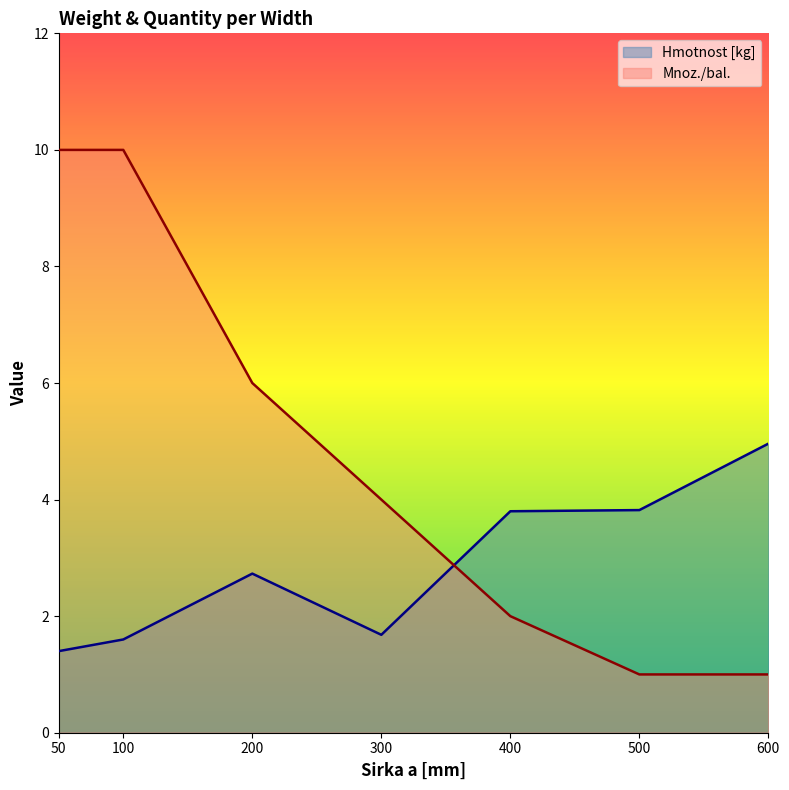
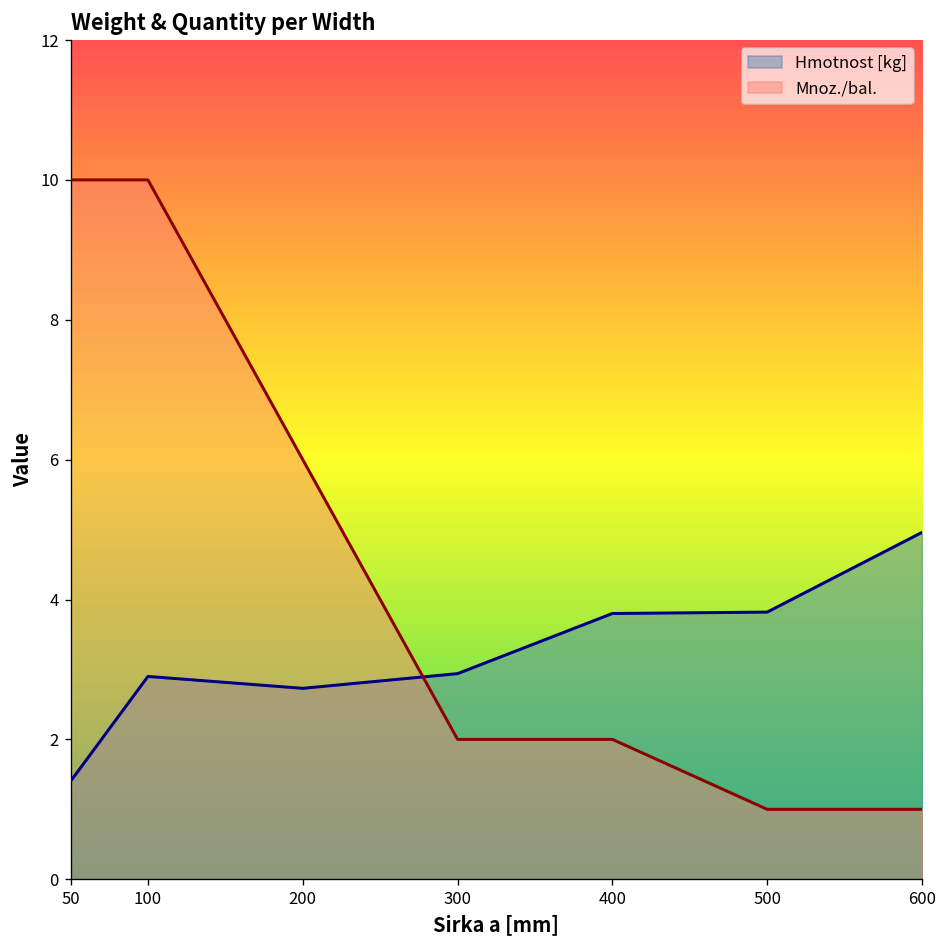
  {
    "Hmotnost [kg]": {
      "50": 1.4,
-     "100": 1.6,
+     "100": 2.9,
      "200": 2.7,
-     "300": 1.7,
+     "300": 2.9,
      "400": 3.8,
      "500": 3.8,
      "600": 5.0
    },
    "Mnoz./bal.": {
      "50": 10,
      "100": 10,
      "200": 6,
-     "300": 4,
+     "300": 2,
      "400": 2,
      "500": 1,
      "600": 1
    }
  }
